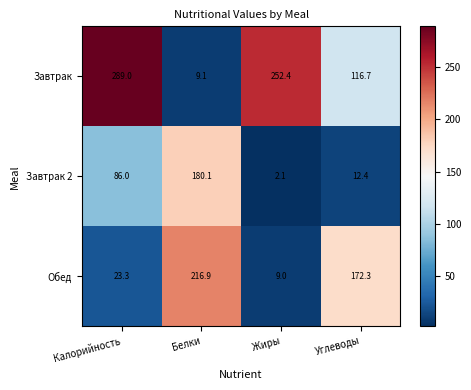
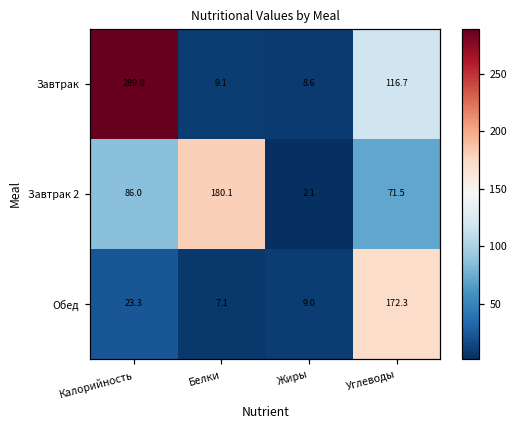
  {
    "Завтрак": {
      "Калорийность": 289.0,
      "Белки": 9.1,
-     "Жиры": 252.4,
+     "Жиры": 8.6,
      "Углеводы": 116.7
    },
    "Завтрак 2": {
      "Калорийность": 86.0,
      "Белки": 180.1,
      "Жиры": 2.1,
-     "Углеводы": 12.4
+     "Углеводы": 71.5
    },
    "Обед": {
      "Калорийность": 23.3,
-     "Белки": 216.9,
+     "Белки": 7.1,
      "Жиры": 9.0,
      "Углеводы": 172.3
    }
  }
